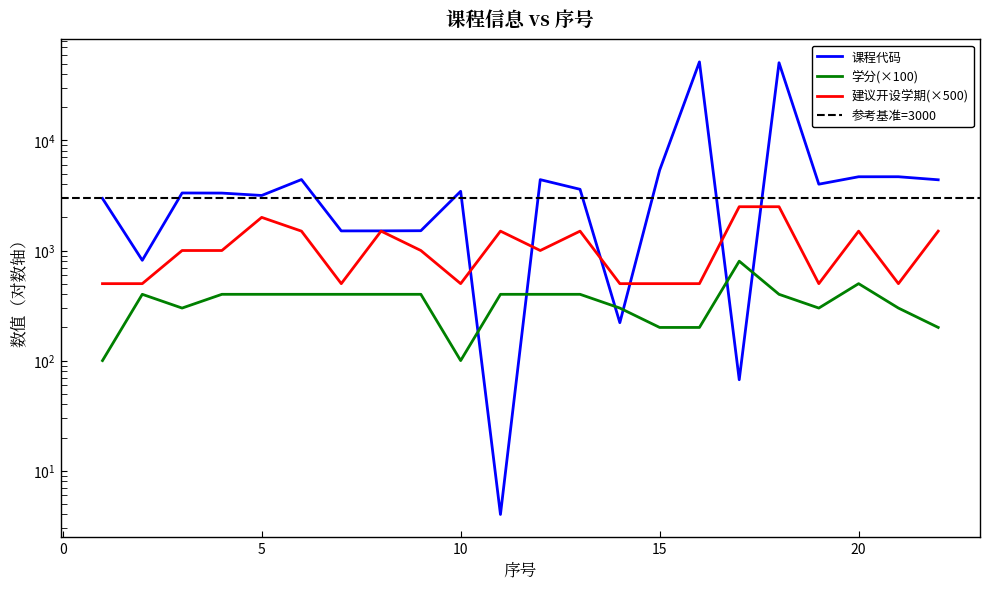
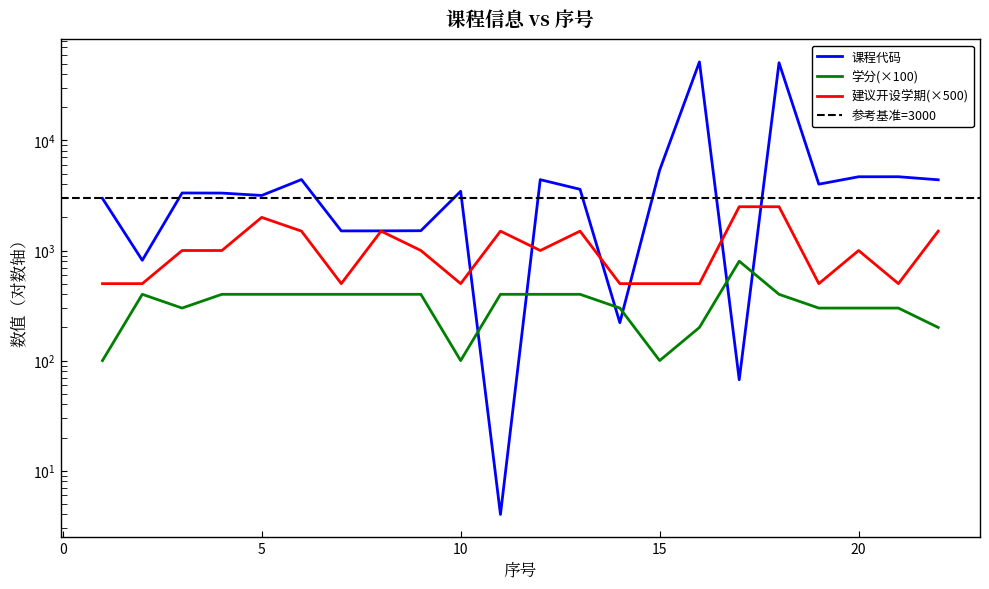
  {
    "课程代码": {
      "5": 3200,
      "10": 3500,
      "15": 5000,
      "20": 4700
    },
    "学分(×100)": {
      "5": 400,
      "10": 100,
-     "15": 200,
-     "20": 500
+     "15": 100,
+     "20": 300
    },
    "建议开设学期(×500)": {
      "5": 2000,
      "10": 500,
      "15": 500,
-     "20": 1500
+     "20": 1000
    }
  }
